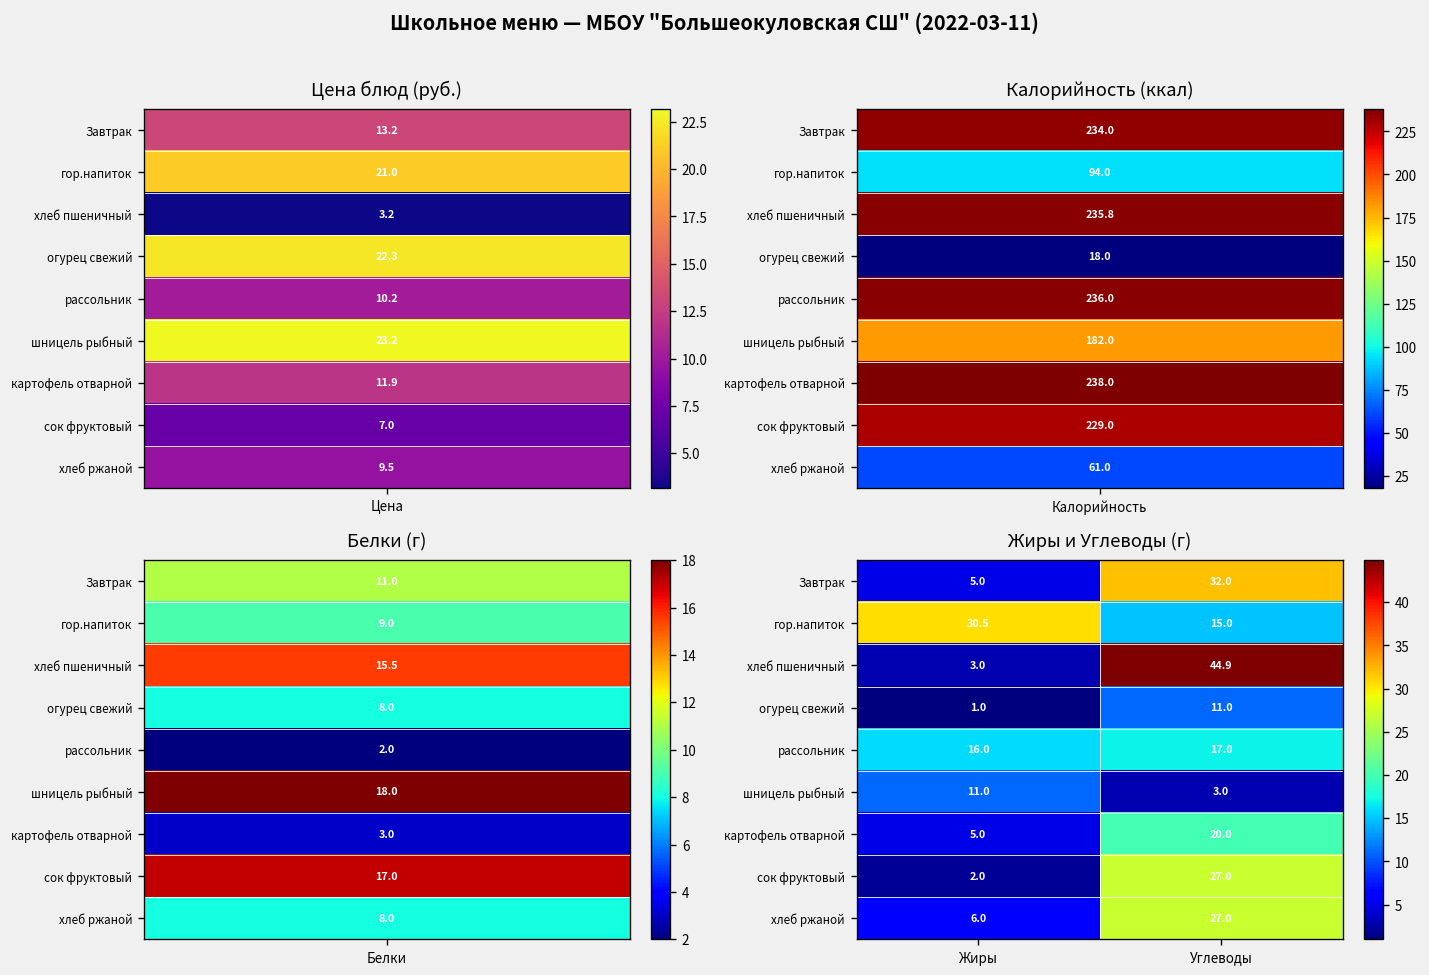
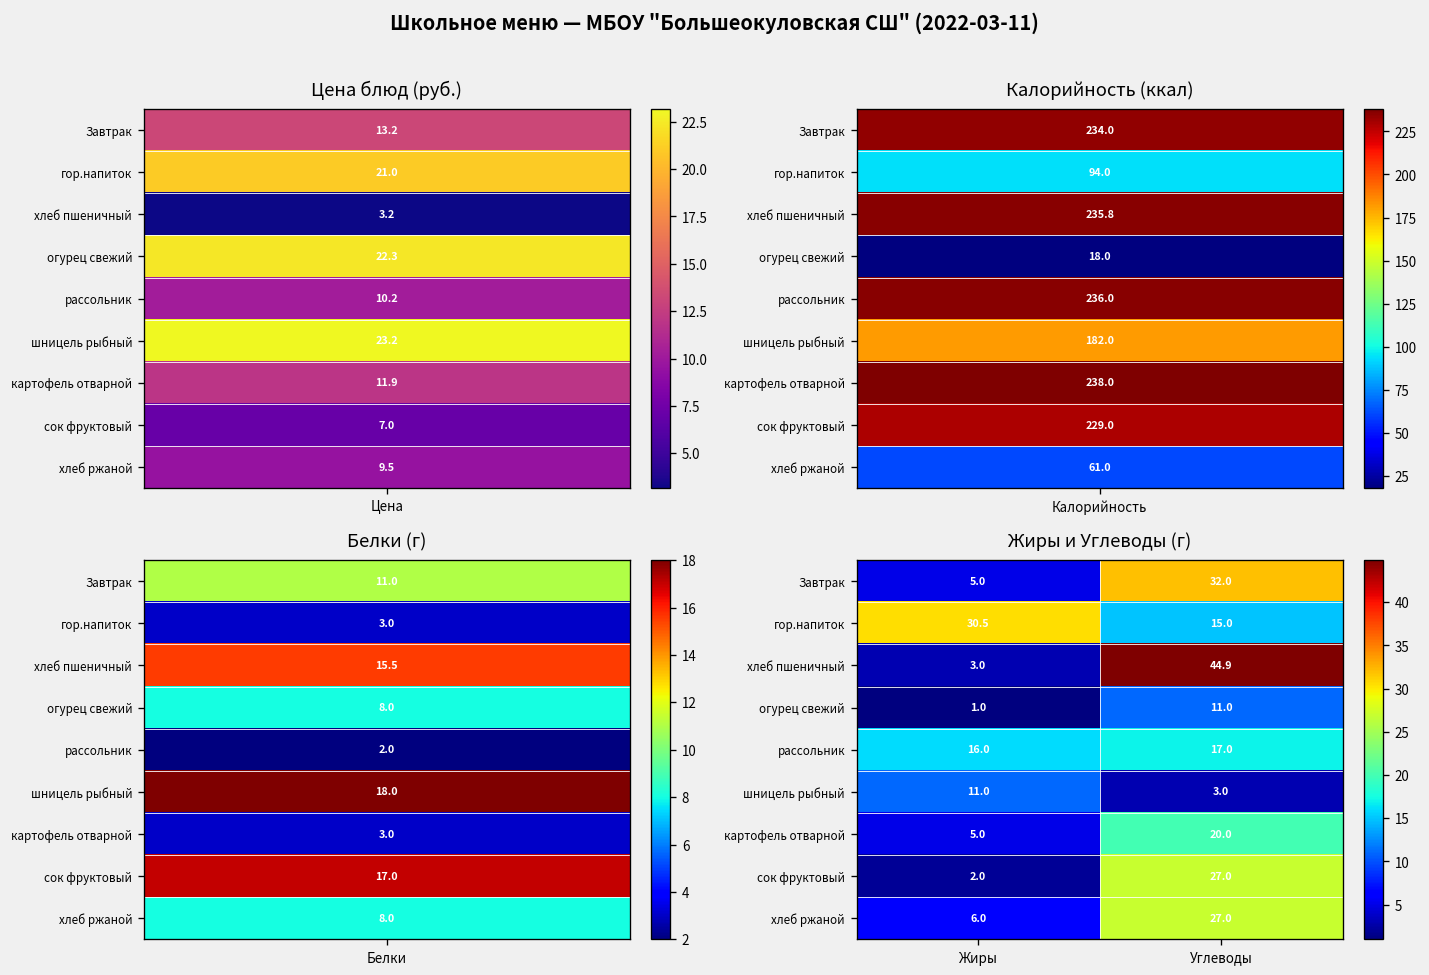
  {
    "Цена блюд (руб.)": {
      "Завтрак": {
        "Цена": 13.2
      },
      "гор.напиток": {
        "Цена": 21.0
      },
      "хлеб пшеничный": {
        "Цена": 3.2
      },
      "огурец свежий": {
        "Цена": 22.3
      },
      "рассольник": {
        "Цена": 10.2
      },
      "шницель рыбный": {
        "Цена": 23.2
      },
      "картофель отварной": {
        "Цена": 11.9
      },
      "сок фруктовый": {
        "Цена": 7.0
      },
      "хлеб ржаной": {
        "Цена": 9.5
      }
    },
    "Калорийность (ккал)": {
      "Завтрак": {
        "Калорийность": 234.0
      },
      "гор.напиток": {
        "Калорийность": 94.0
      },
      "хлеб пшеничный": {
        "Калорийность": 235.8
      },
      "огурец свежий": {
        "Калорийность": 18.0
      },
      "рассольник": {
        "Калорийность": 236.0
      },
      "шницель рыбный": {
        "Калорийность": 182.0
      },
      "картофель отварной": {
        "Калорийность": 238.0
      },
      "сок фруктовый": {
        "Калорийность": 229.0
      },
      "хлеб ржаной": {
        "Калорийность": 61.0
      }
    },
    "Белки (г)": {
      "Завтрак": {
        "Белки": 11.0
      },
      "гор.напиток": {
-       "Белки": 9.0
+       "Белки": 3.0
      },
      "хлеб пшеничный": {
        "Белки": 15.5
      },
      "огурец свежий": {
        "Белки": 8.0
      },
      "рассольник": {
        "Белки": 2.0
      },
      "шницель рыбный": {
        "Белки": 18.0
      },
      "картофель отварной": {
        "Белки": 3.0
      },
      "сок фруктовый": {
        "Белки": 17.0
      },
      "хлеб ржаной": {
        "Белки": 8.0
      }
    },
    "Жиры и Углеводы (г)": {
      "Завтрак": {
        "Жиры": 5.0,
        "Углеводы": 32.0
      },
      "гор.напиток": {
        "Жиры": 30.5,
        "Углеводы": 15.0
      },
      "хлеб пшеничный": {
        "Жиры": 3.0,
        "Углеводы": 44.9
      },
      "огурец свежий": {
        "Жиры": 1.0,
        "Углеводы": 11.0
      },
      "рассольник": {
        "Жиры": 16.0,
        "Углеводы": 17.0
      },
      "шницель рыбный": {
        "Жиры": 11.0,
        "Углеводы": 3.0
      },
      "картофель отварной": {
        "Жиры": 5.0,
        "Углеводы": 20.0
      },
      "сок фруктовый": {
        "Жиры": 2.0,
        "Углеводы": 27.0
      },
      "хлеб ржаной": {
        "Жиры": 6.0,
        "Углеводы": 27.0
      }
    }
  }
